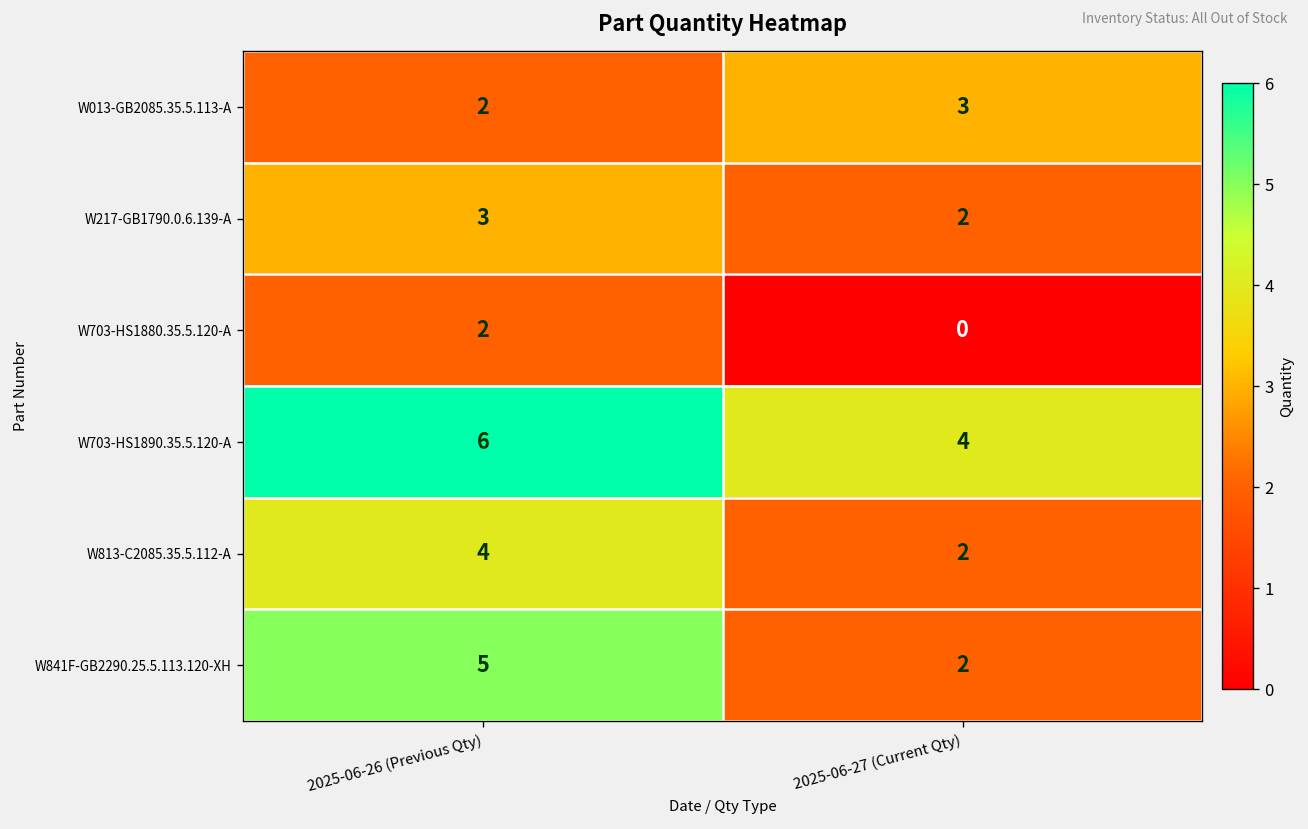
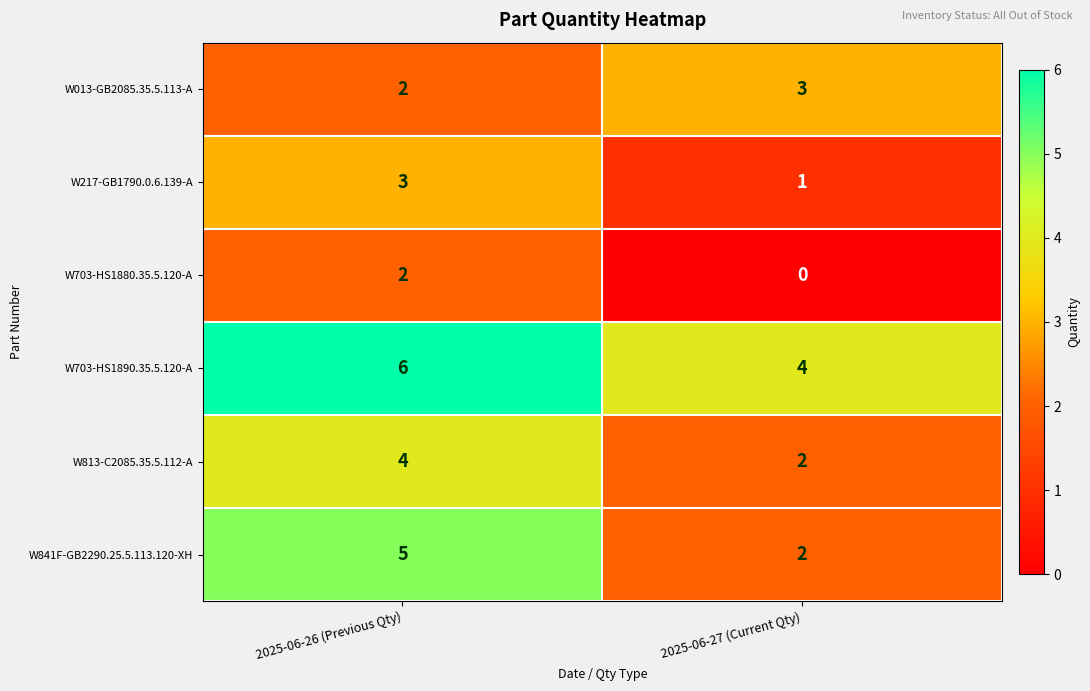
  {
    "W013-GB2085.35.5.113-A": {
      "2025-06-26 (Previous Qty)": 2,
      "2025-06-27 (Current Qty)": 3
    },
    "W217-GB1790.0.6.139-A": {
      "2025-06-26 (Previous Qty)": 3,
-     "2025-06-27 (Current Qty)": 2
+     "2025-06-27 (Current Qty)": 1
    },
    "W703-HS1880.35.5.120-A": {
      "2025-06-26 (Previous Qty)": 2,
      "2025-06-27 (Current Qty)": 0
    },
    "W703-HS1890.35.5.120-A": {
      "2025-06-26 (Previous Qty)": 6,
      "2025-06-27 (Current Qty)": 4
    },
    "W813-C2085.35.5.112-A": {
      "2025-06-26 (Previous Qty)": 4,
      "2025-06-27 (Current Qty)": 2
    },
    "W841F-GB2290.25.5.113.120-XH": {
      "2025-06-26 (Previous Qty)": 5,
      "2025-06-27 (Current Qty)": 2
    }
  }
